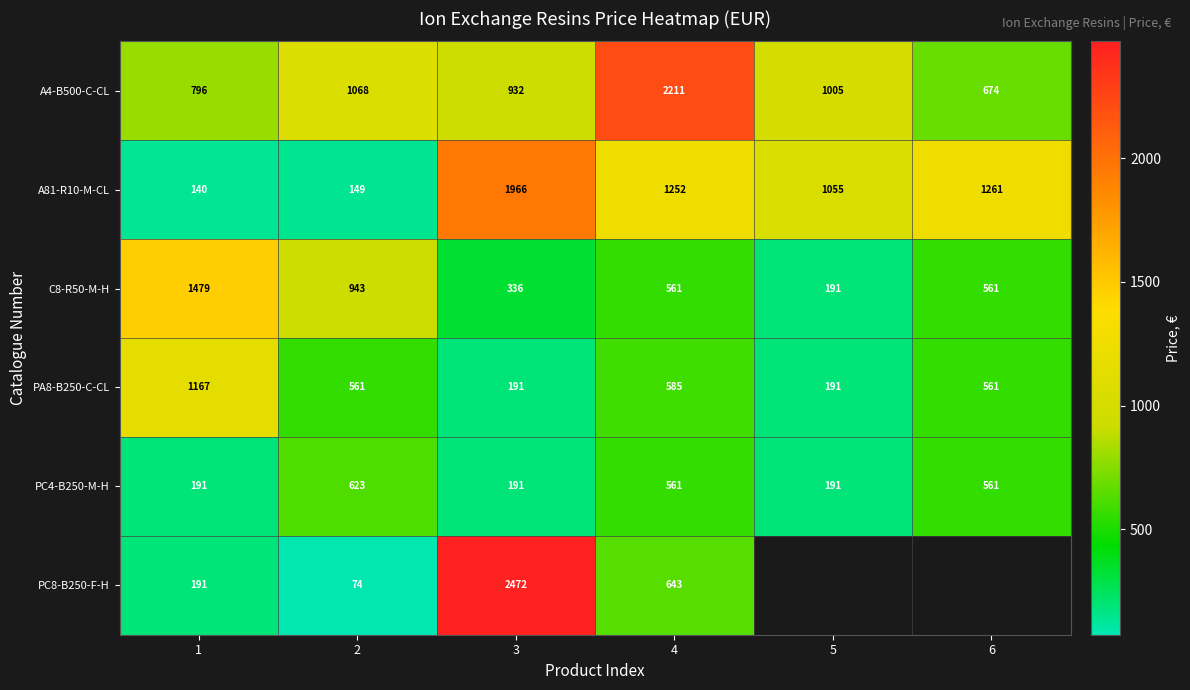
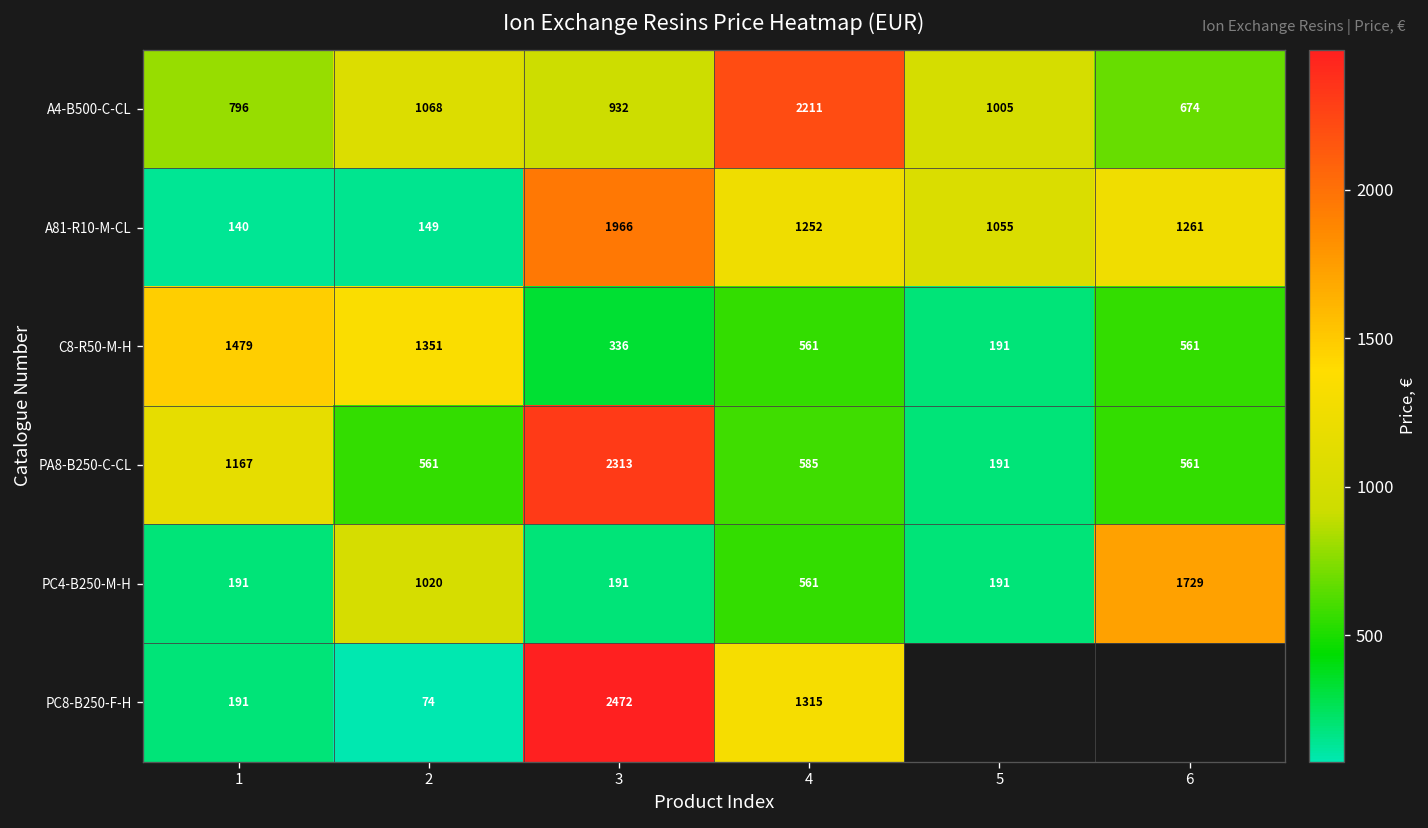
  {
    "A4-B500-C-CL": {
      "1": 796,
      "2": 1068,
      "3": 932,
      "4": 2211,
      "5": 1005,
      "6": 674
    },
    "A81-R10-M-CL": {
      "1": 140,
      "2": 149,
      "3": 1966,
      "4": 1252,
      "5": 1055,
      "6": 1261
    },
    "C8-R50-M-H": {
      "1": 1479,
-     "2": 943,
+     "2": 1351,
      "3": 336,
      "4": 561,
      "5": 191,
      "6": 561
    },
    "PA8-B250-C-CL": {
      "1": 1167,
      "2": 561,
-     "3": 191,
+     "3": 2313,
      "4": 585,
      "5": 191,
      "6": 561
    },
    "PC4-B250-M-H": {
      "1": 191,
-     "2": 623,
+     "2": 1020,
      "3": 191,
      "4": 561,
      "5": 191,
-     "6": 561
+     "6": 1729
    },
    "PC8-B250-F-H": {
      "1": 191,
      "2": 74,
      "3": 2472,
-     "4": 643
+     "4": 1315
    }
  }
